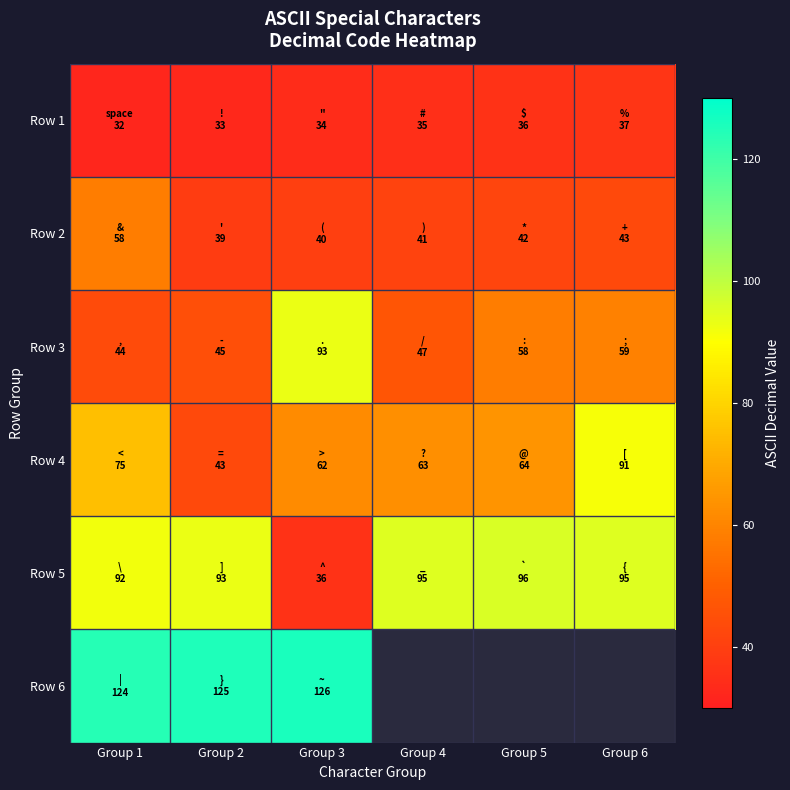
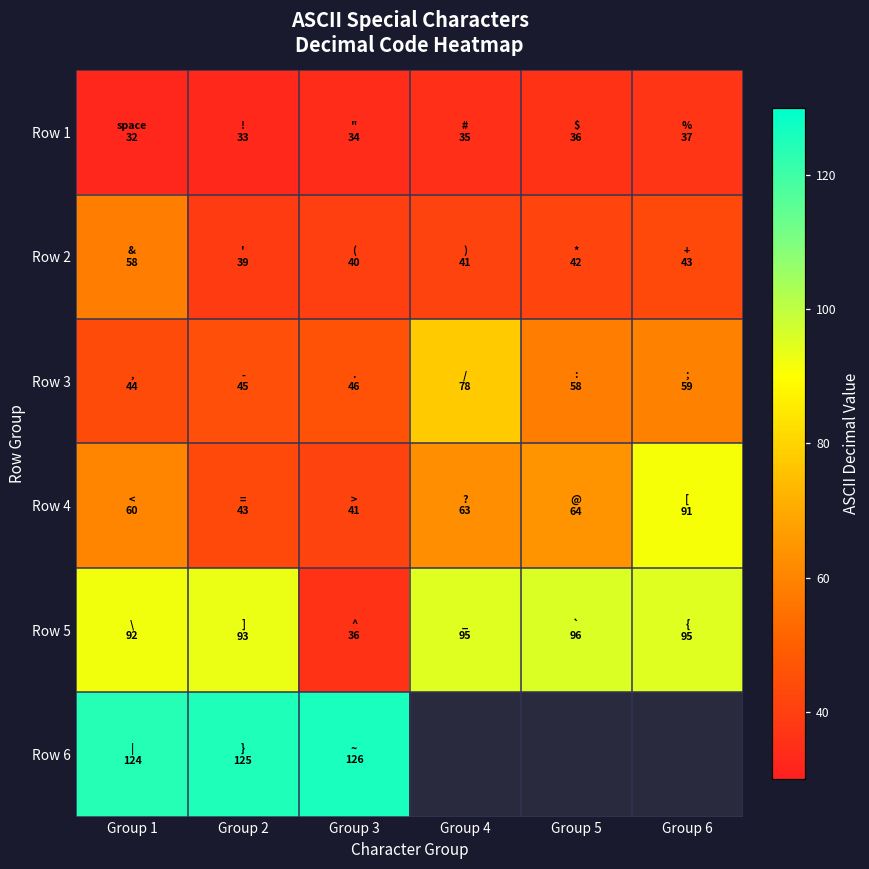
  {
    "Row 1": {
      "Group 1": 32,
      "Group 2": 33,
      "Group 3": 34,
      "Group 4": 35,
      "Group 5": 36,
      "Group 6": 37
    },
    "Row 2": {
      "Group 1": 58,
      "Group 2": 39,
      "Group 3": 40,
      "Group 4": 41,
      "Group 5": 42,
      "Group 6": 43
    },
    "Row 3": {
      "Group 1": 44,
      "Group 2": 45,
-     "Group 3": 93,
-     "Group 4": 47,
+     "Group 3": 46,
+     "Group 4": 78,
      "Group 5": 58,
      "Group 6": 59
    },
    "Row 4": {
-     "Group 1": 75,
+     "Group 1": 60,
      "Group 2": 43,
-     "Group 3": 62,
+     "Group 3": 41,
      "Group 4": 63,
      "Group 5": 64,
      "Group 6": 91
    },
    "Row 5": {
      "Group 1": 92,
      "Group 2": 93,
      "Group 3": 36,
      "Group 4": 95,
      "Group 5": 96,
      "Group 6": 95
    },
    "Row 6": {
      "Group 1": 124,
      "Group 2": 125,
      "Group 3": 126
    }
  }
